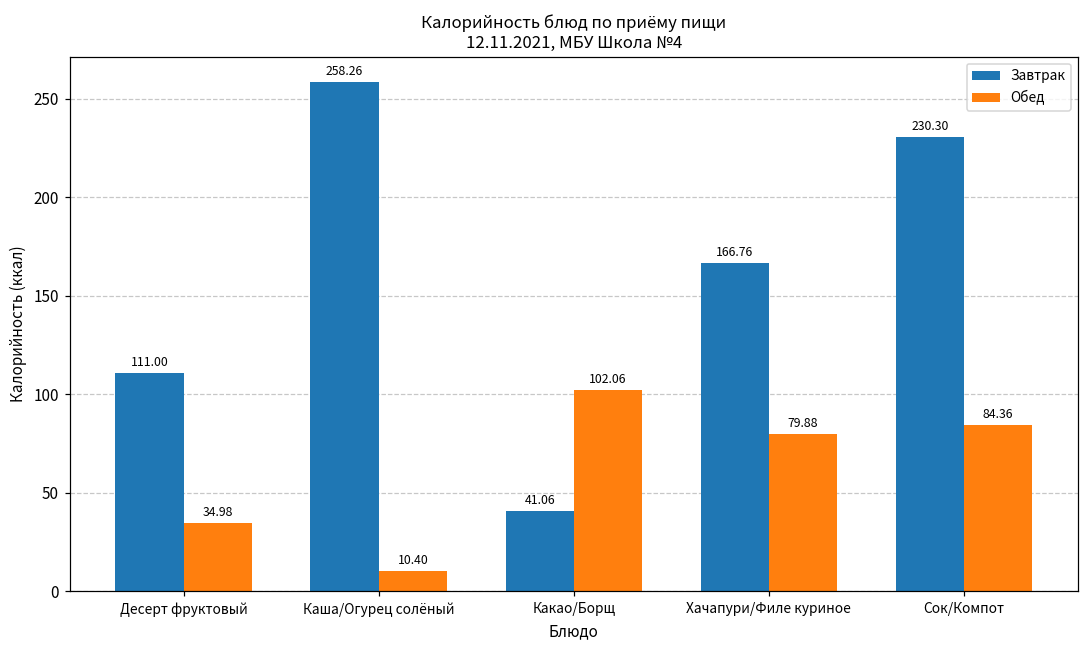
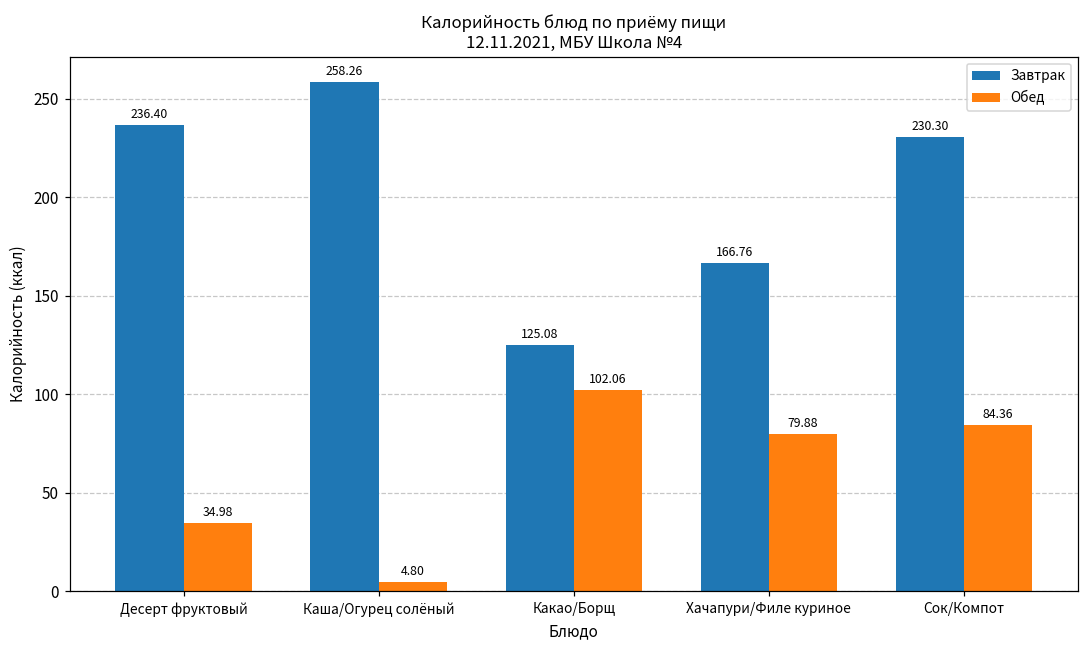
  {
    "Завтрак": {
-     "Десерт фруктовый": 111.00,
+     "Десерт фруктовый": 236.40,
      "Каша/Огурец солёный": 258.26,
-     "Какао/Борщ": 41.06,
+     "Какао/Борщ": 125.08,
      "Хачапури/Филе куриное": 166.76,
      "Сок/Компот": 230.30
    },
    "Обед": {
      "Десерт фруктовый": 34.98,
-     "Каша/Огурец солёный": 10.40,
+     "Каша/Огурец солёный": 4.80,
      "Какао/Борщ": 102.06,
      "Хачапури/Филе куриное": 79.88,
      "Сок/Компот": 84.36
    }
  }
